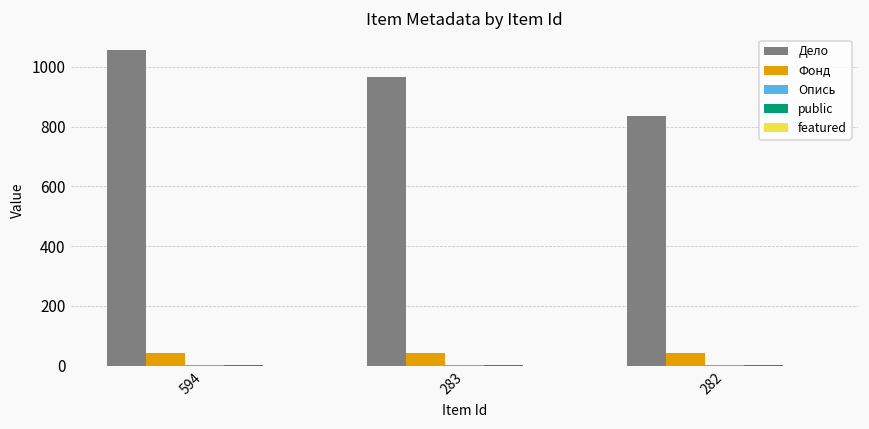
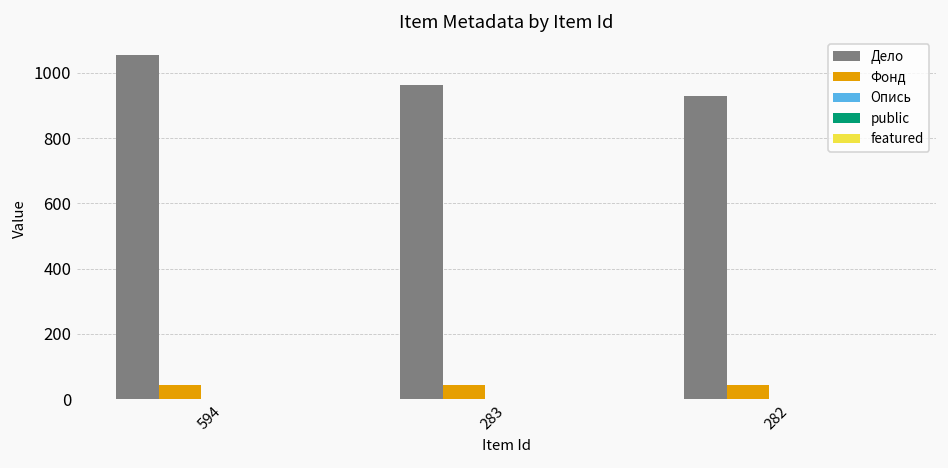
  {
    "Дело": {
      "594": 1060,
      "283": 960,
-     "282": 830
+     "282": 930
    },
    "Фонд": {
      "594": 40,
      "283": 40,
      "282": 40
    },
    "featured": {
      "594": 0,
      "283": 0,
      "282": 0
    }
  }
